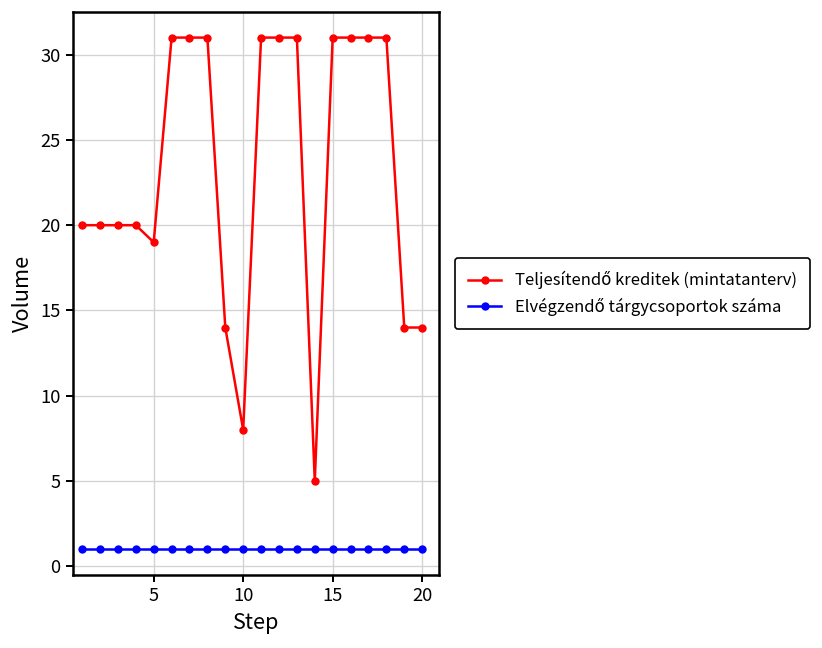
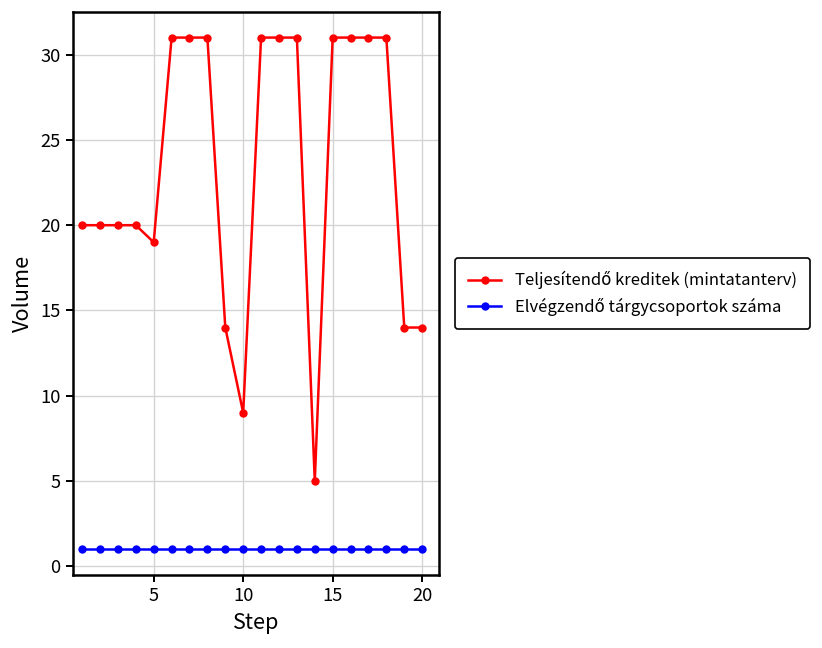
  {
    "Teljesítendő kreditek (mintatanterv)": {
      "5": 19,
-     "10": 8,
+     "10": 9,
      "15": 31,
      "20": 14
    },
    "Elvégzendő tárgycsoportok száma": {
      "5": 1,
      "10": 1,
      "15": 1,
      "20": 1
    }
  }
